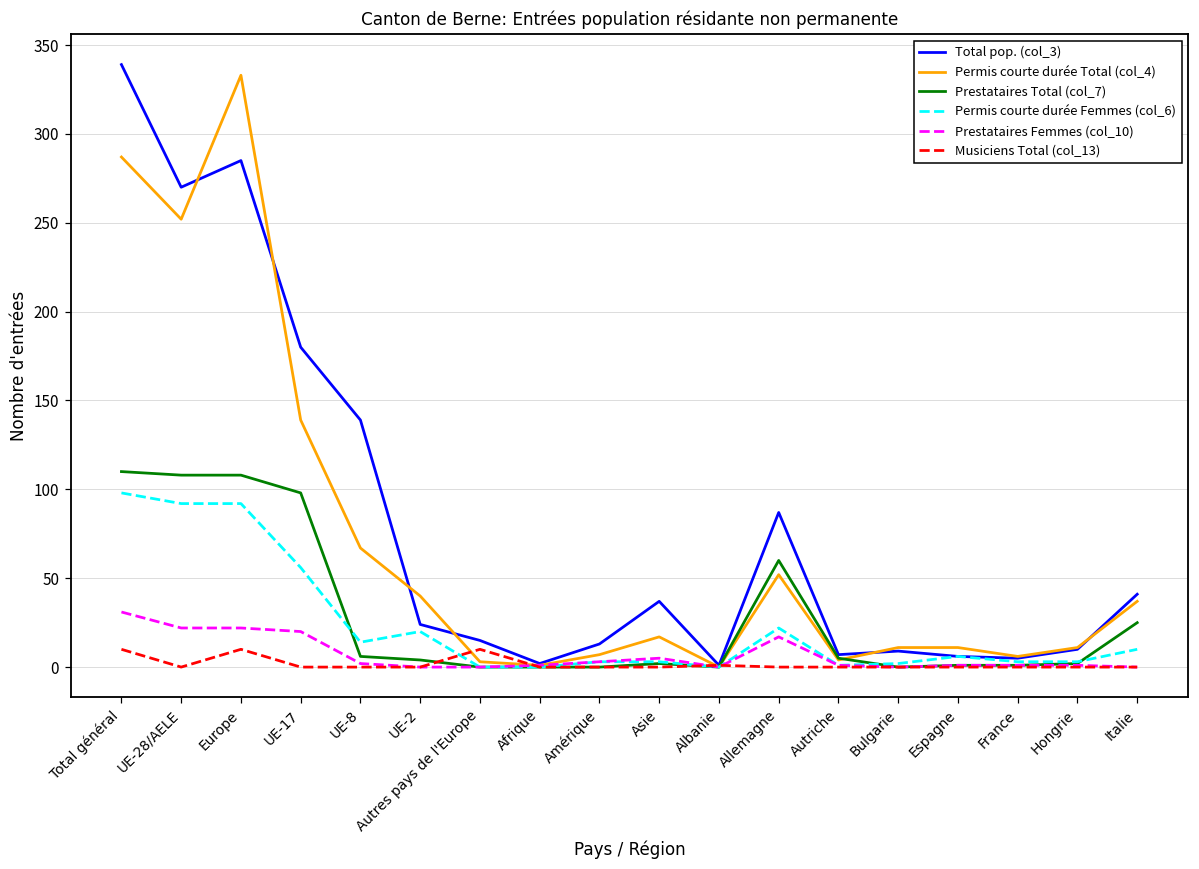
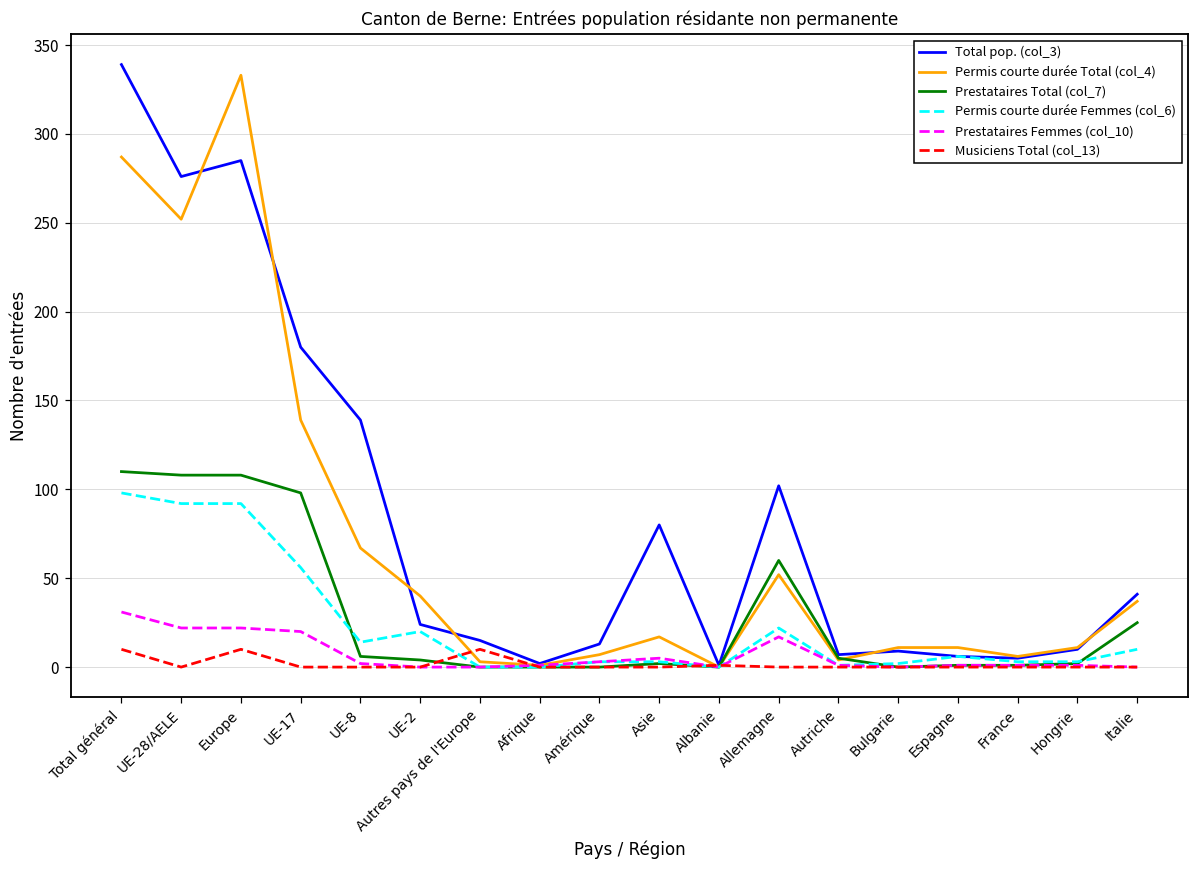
  {
    "Total pop. (col_3)": {
      "Total général": 339,
-     "UE-28/AELE": 270,
+     "UE-28/AELE": 276,
      "Europe": 285,
      "UE-17": 180,
      "UE-8": 139,
      "UE-2": 24,
      "Autres pays de l'Europe": 15,
      "Amérique": 13,
-     "Asie": 37,
-     "Allemagne": 87,
+     "Asie": 80,
+     "Allemagne": 102,
      "Autriche": 7,
      "Bulgarie": 9,
      "Italie": 41
    },
    "Permis courte durée Total (col_4)": {
      "Total général": 287,
      "UE-28/AELE": 252,
      "Europe": 333,
      "UE-17": 139,
      "UE-8": 67,
      "UE-2": 40,
      "Autres pays de l'Europe": 3,
      "Amérique": 7,
      "Asie": 17,
      "Allemagne": 52,
      "Bulgarie": 11,
      "Espagne": 11,
      "Italie": 37
    },
    "Prestataires Total (col_7)": {
      "Total général": 110,
      "UE-28/AELE": 108,
      "Europe": 108,
      "UE-17": 98,
      "UE-8": 6,
      "UE-2": 4,
      "Allemagne": 60,
      "Italie": 25
    },
    "Permis courte durée Femmes (col_6)": {
      "Total général": 98,
      "UE-28/AELE": 92,
      "Europe": 92,
      "UE-17": 56,
      "UE-8": 14,
      "UE-2": 20,
      "Allemagne": 22,
      "Bulgarie": 2,
      "France": 3,
      "Italie": 10
    },
    "Prestataires Femmes (col_10)": {
      "Total général": 31,
      "UE-28/AELE": 22,
      "Europe": 22,
      "UE-17": 20,
      "UE-8": 2,
      "Asie": 5,
      "Allemagne": 17
    },
    "Musiciens Total (col_13)": {
      "Total général": 10,
      "UE-28/AELE": 0,
      "Europe": 10,
      "UE-17": 0,
      "UE-8": 0,
      "Autres pays de l'Europe": 10,
      "Asie": 0,
      "Allemagne": 0
    }
  }
